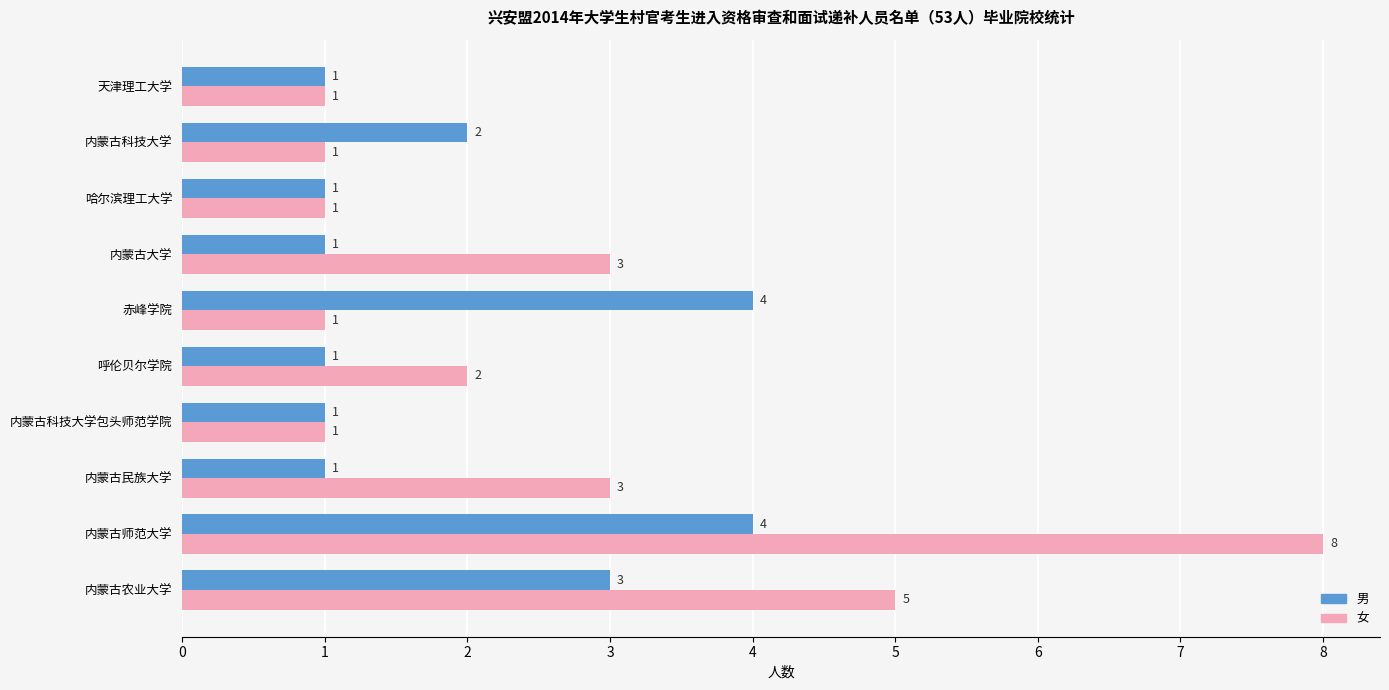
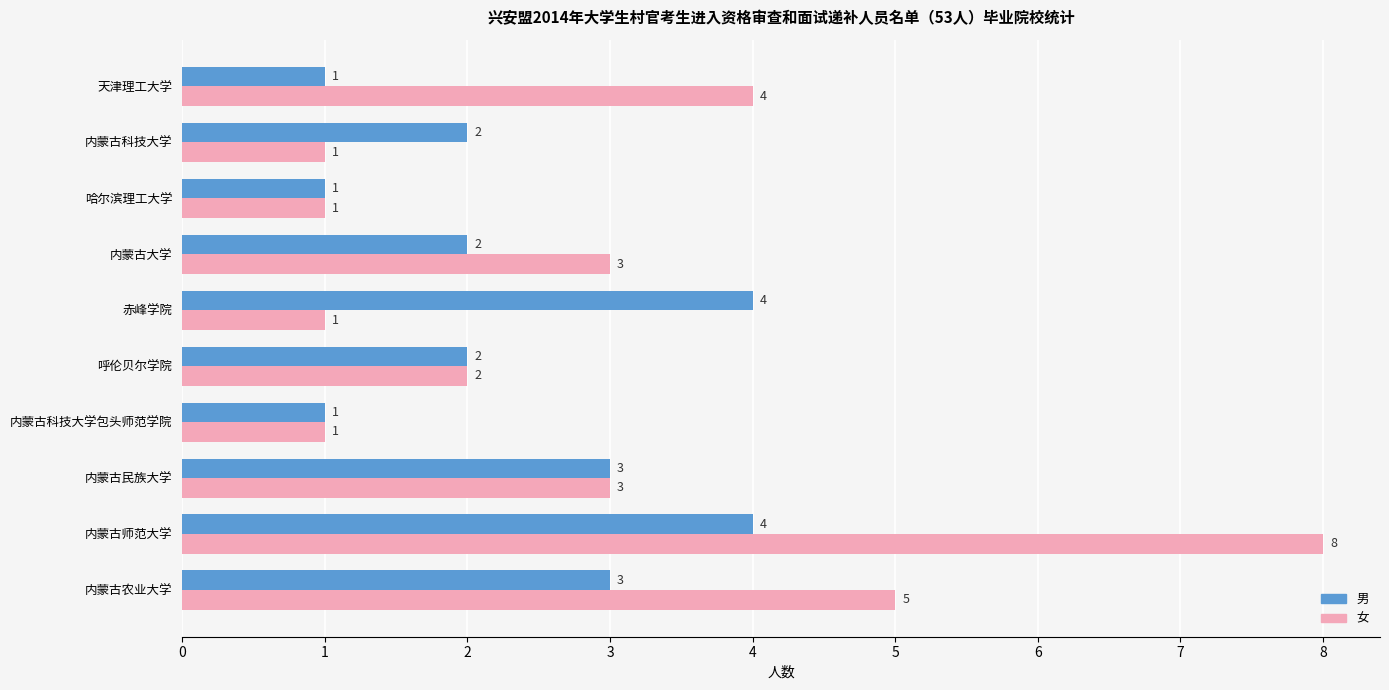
  {
    "男": {
      "天津理工大学": 1,
      "内蒙古科技大学": 2,
      "哈尔滨理工大学": 1,
-     "内蒙古大学": 1,
+     "内蒙古大学": 2,
      "赤峰学院": 4,
-     "呼伦贝尔学院": 1,
+     "呼伦贝尔学院": 2,
      "内蒙古科技大学包头师范学院": 1,
-     "内蒙古民族大学": 1,
+     "内蒙古民族大学": 3,
      "内蒙古师范大学": 4,
      "内蒙古农业大学": 3
    },
    "女": {
-     "天津理工大学": 1,
+     "天津理工大学": 4,
      "内蒙古科技大学": 1,
      "哈尔滨理工大学": 1,
      "内蒙古大学": 3,
      "赤峰学院": 1,
      "呼伦贝尔学院": 2,
      "内蒙古科技大学包头师范学院": 1,
      "内蒙古民族大学": 3,
      "内蒙古师范大学": 8,
      "内蒙古农业大学": 5
    }
  }
